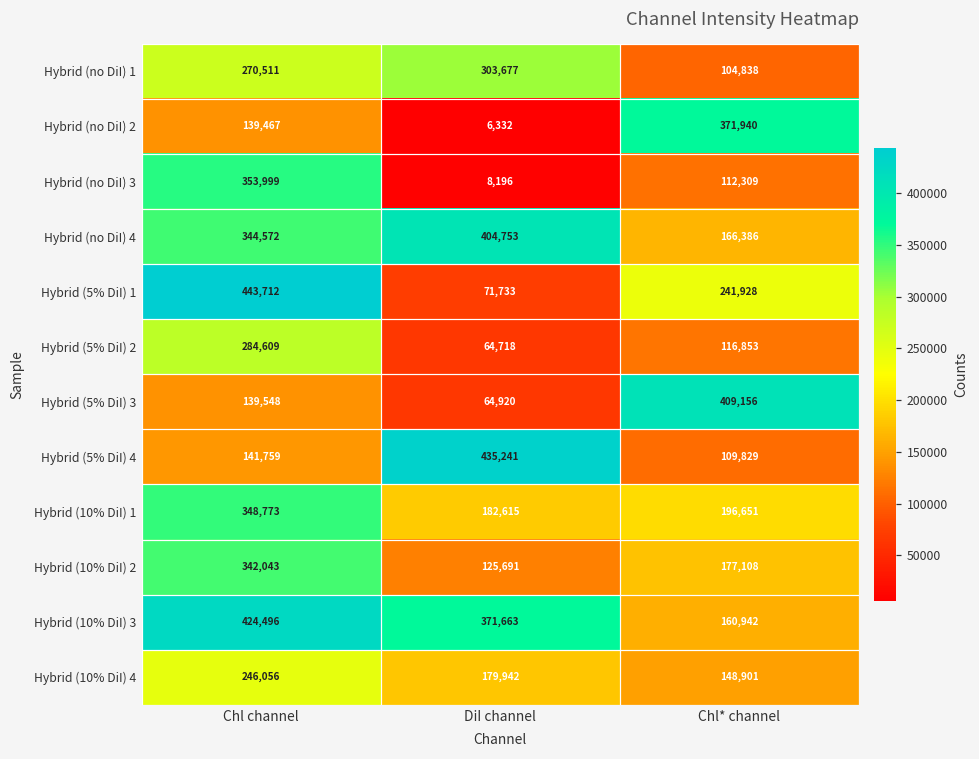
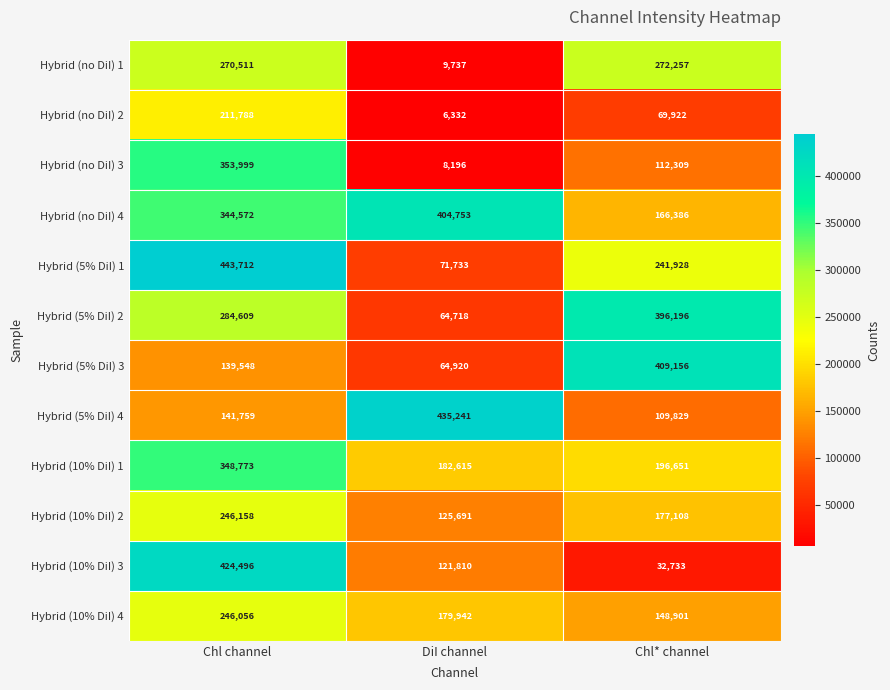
  {
    "Hybrid (no DiI) 1": {
      "Chl channel": "270,511",
-     "DiI channel": "303,677",
-     "Chl* channel": "104,838"
+     "DiI channel": "9,737",
+     "Chl* channel": "272,257"
    },
    "Hybrid (no DiI) 2": {
-     "Chl channel": "139,467",
+     "Chl channel": "211,788",
      "DiI channel": "6,332",
-     "Chl* channel": "371,940"
+     "Chl* channel": "69,922"
    },
    "Hybrid (no DiI) 3": {
      "Chl channel": "353,999",
      "DiI channel": "8,196",
      "Chl* channel": "112,309"
    },
    "Hybrid (no DiI) 4": {
      "Chl channel": "344,572",
      "DiI channel": "404,753",
      "Chl* channel": "166,386"
    },
    "Hybrid (5% DiI) 1": {
      "Chl channel": "443,712",
      "DiI channel": "71,733",
      "Chl* channel": "241,928"
    },
    "Hybrid (5% DiI) 2": {
      "Chl channel": "284,609",
      "DiI channel": "64,718",
-     "Chl* channel": "116,853"
+     "Chl* channel": "396,196"
    },
    "Hybrid (5% DiI) 3": {
      "Chl channel": "139,548",
      "DiI channel": "64,920",
      "Chl* channel": "409,156"
    },
    "Hybrid (5% DiI) 4": {
      "Chl channel": "141,759",
      "DiI channel": "435,241",
      "Chl* channel": "109,829"
    },
    "Hybrid (10% DiI) 1": {
      "Chl channel": "348,773",
      "DiI channel": "182,615",
      "Chl* channel": "196,651"
    },
    "Hybrid (10% DiI) 2": {
-     "Chl channel": "342,043",
+     "Chl channel": "246,158",
      "DiI channel": "125,691",
      "Chl* channel": "177,108"
    },
    "Hybrid (10% DiI) 3": {
      "Chl channel": "424,496",
-     "DiI channel": "371,663",
-     "Chl* channel": "160,942"
+     "DiI channel": "121,810",
+     "Chl* channel": "32,733"
    },
    "Hybrid (10% DiI) 4": {
      "Chl channel": "246,056",
      "DiI channel": "179,942",
      "Chl* channel": "148,901"
    }
  }
